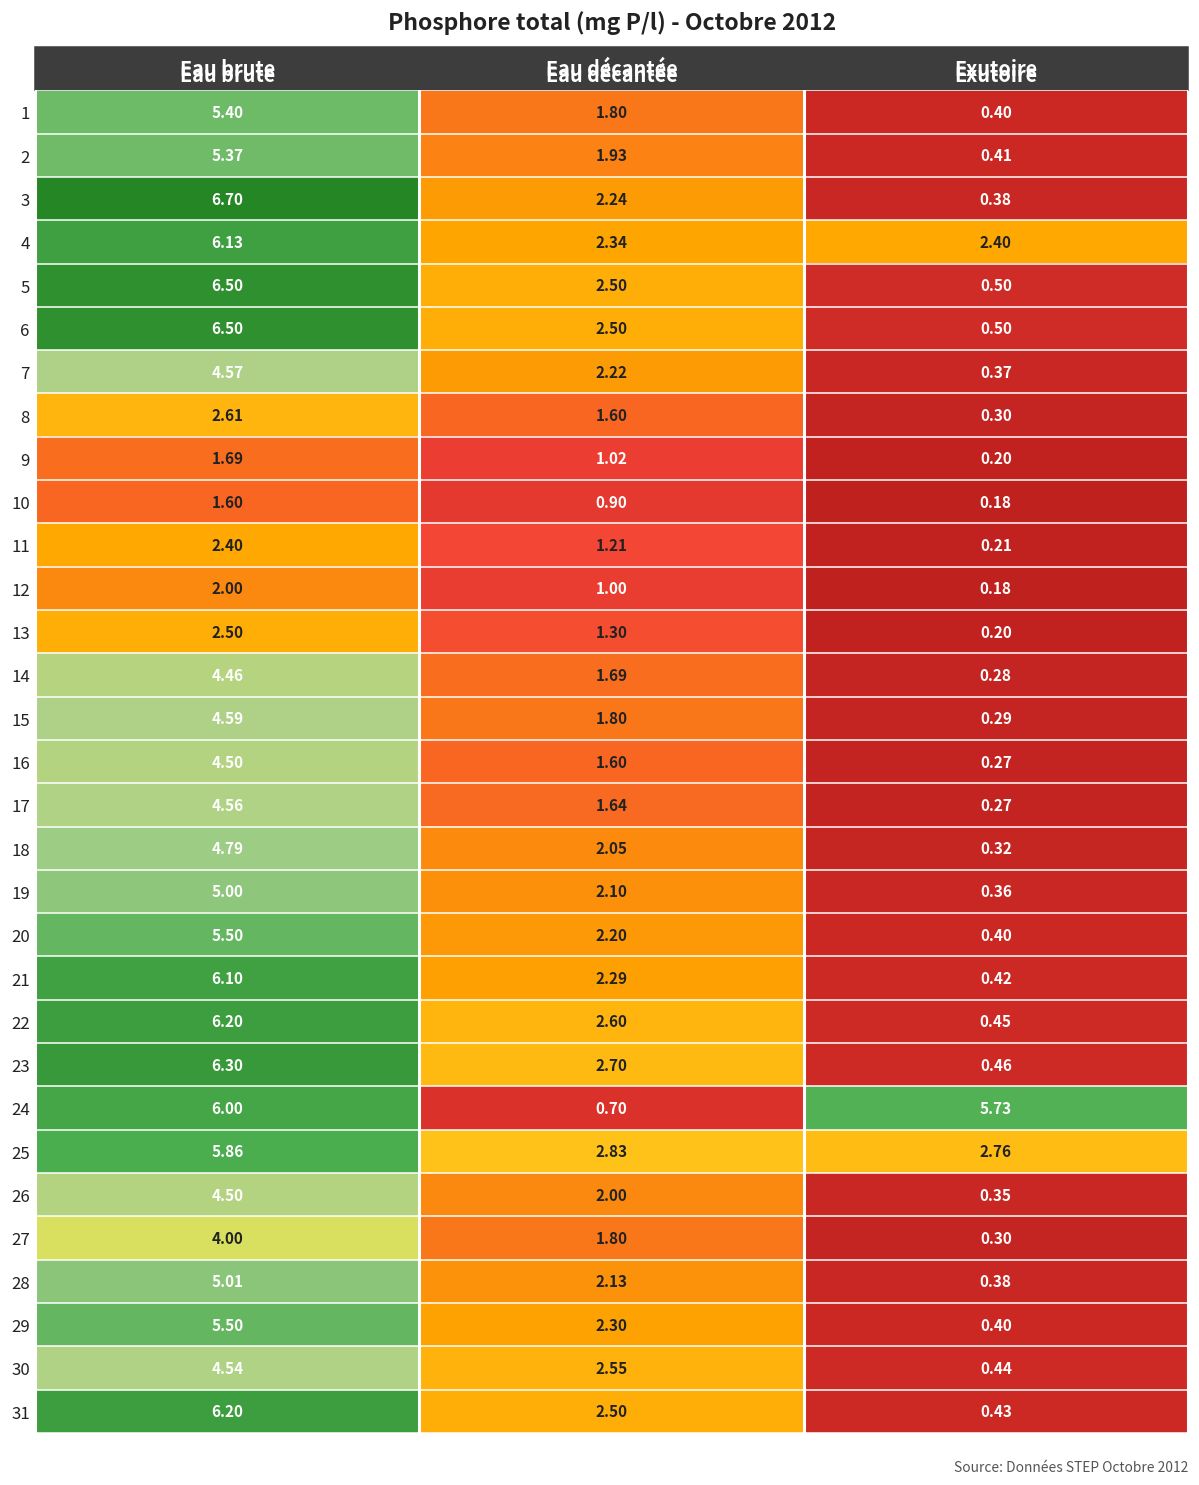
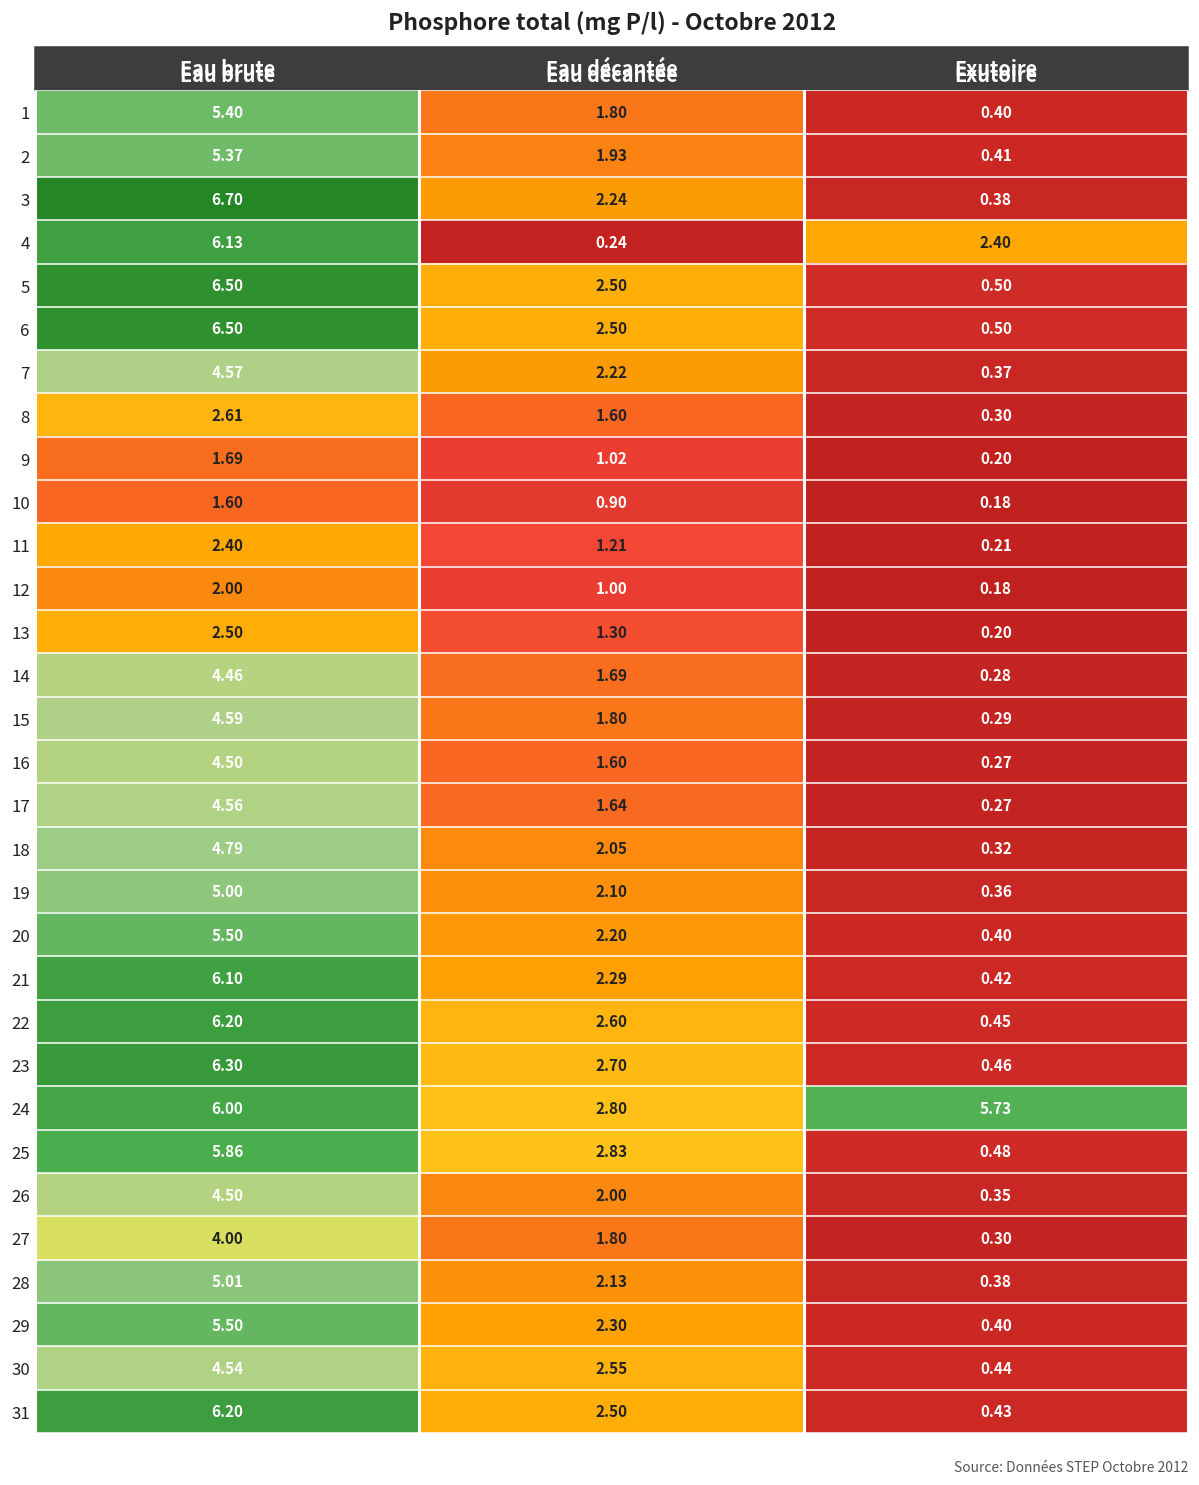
  {
    "1": {
      "Eau brute": 5.40,
      "Eau décantée": 1.80,
      "Exutoire": 0.40
    },
    "2": {
      "Eau brute": 5.37,
      "Eau décantée": 1.93,
      "Exutoire": 0.41
    },
    "3": {
      "Eau brute": 6.70,
      "Eau décantée": 2.24,
      "Exutoire": 0.38
    },
    "4": {
      "Eau brute": 6.13,
-     "Eau décantée": 2.34,
+     "Eau décantée": 0.24,
      "Exutoire": 2.40
    },
    "5": {
      "Eau brute": 6.50,
      "Eau décantée": 2.50,
      "Exutoire": 0.50
    },
    "6": {
      "Eau brute": 6.50,
      "Eau décantée": 2.50,
      "Exutoire": 0.50
    },
    "7": {
      "Eau brute": 4.57,
      "Eau décantée": 2.22,
      "Exutoire": 0.37
    },
    "8": {
      "Eau brute": 2.61,
      "Eau décantée": 1.60,
      "Exutoire": 0.30
    },
    "9": {
      "Eau brute": 1.69,
      "Eau décantée": 1.02,
      "Exutoire": 0.20
    },
    "10": {
      "Eau brute": 1.60,
      "Eau décantée": 0.90,
      "Exutoire": 0.18
    },
    "11": {
      "Eau brute": 2.40,
      "Eau décantée": 1.21,
      "Exutoire": 0.21
    },
    "12": {
      "Eau brute": 2.00,
      "Eau décantée": 1.00,
      "Exutoire": 0.18
    },
    "13": {
      "Eau brute": 2.50,
      "Eau décantée": 1.30,
      "Exutoire": 0.20
    },
    "14": {
      "Eau brute": 4.46,
      "Eau décantée": 1.69,
      "Exutoire": 0.28
    },
    "15": {
      "Eau brute": 4.59,
      "Eau décantée": 1.80,
      "Exutoire": 0.29
    },
    "16": {
      "Eau brute": 4.50,
      "Eau décantée": 1.60,
      "Exutoire": 0.27
    },
    "17": {
      "Eau brute": 4.56,
      "Eau décantée": 1.64,
      "Exutoire": 0.27
    },
    "18": {
      "Eau brute": 4.79,
      "Eau décantée": 2.05,
      "Exutoire": 0.32
    },
    "19": {
      "Eau brute": 5.00,
      "Eau décantée": 2.10,
      "Exutoire": 0.36
    },
    "20": {
      "Eau brute": 5.50,
      "Eau décantée": 2.20,
      "Exutoire": 0.40
    },
    "21": {
      "Eau brute": 6.10,
      "Eau décantée": 2.29,
      "Exutoire": 0.42
    },
    "22": {
      "Eau brute": 6.20,
      "Eau décantée": 2.60,
      "Exutoire": 0.45
    },
    "23": {
      "Eau brute": 6.30,
      "Eau décantée": 2.70,
      "Exutoire": 0.46
    },
    "24": {
      "Eau brute": 6.00,
-     "Eau décantée": 0.70,
+     "Eau décantée": 2.80,
      "Exutoire": 5.73
    },
    "25": {
      "Eau brute": 5.86,
      "Eau décantée": 2.83,
-     "Exutoire": 2.76
+     "Exutoire": 0.48
    },
    "26": {
      "Eau brute": 4.50,
      "Eau décantée": 2.00,
      "Exutoire": 0.35
    },
    "27": {
      "Eau brute": 4.00,
      "Eau décantée": 1.80,
      "Exutoire": 0.30
    },
    "28": {
      "Eau brute": 5.01,
      "Eau décantée": 2.13,
      "Exutoire": 0.38
    },
    "29": {
      "Eau brute": 5.50,
      "Eau décantée": 2.30,
      "Exutoire": 0.40
    },
    "30": {
      "Eau brute": 4.54,
      "Eau décantée": 2.55,
      "Exutoire": 0.44
    },
    "31": {
      "Eau brute": 6.20,
      "Eau décantée": 2.50,
      "Exutoire": 0.43
    }
  }
